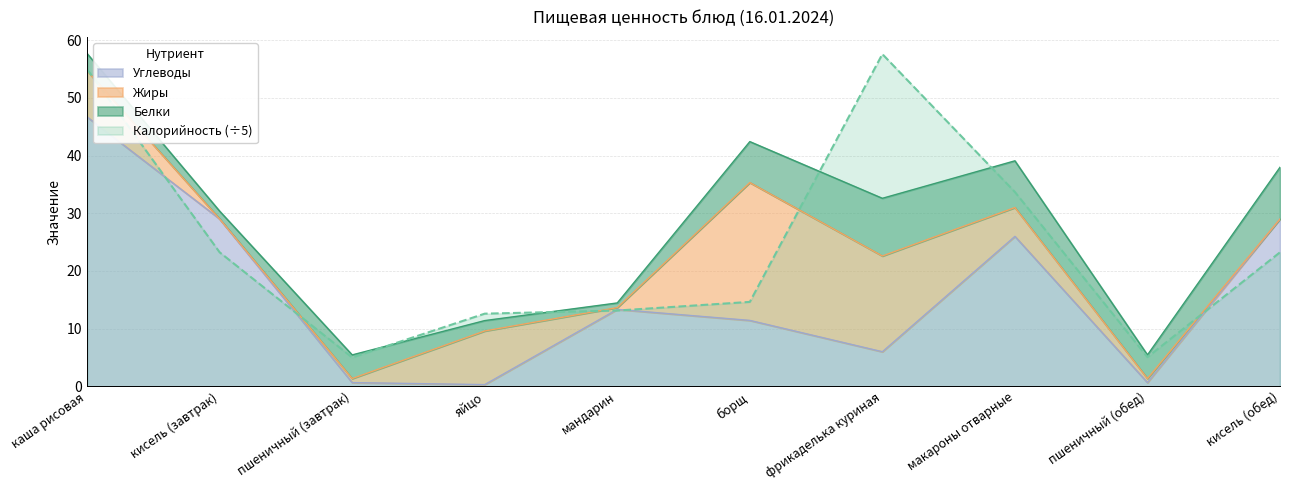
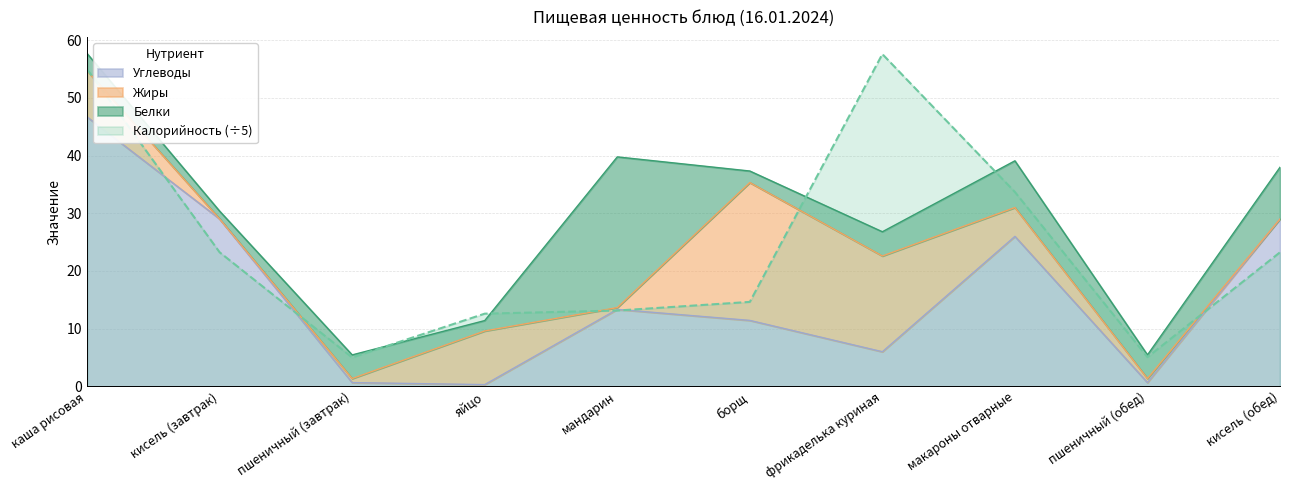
  {
    "Жиры": {
      "пшеничный (завтрак)": 1,
      "яйцо": 9,
      "борщ": 24,
      "фрикаделька куриная": 17,
      "макароны отварные": 5,
      "пшеничный (обед)": 1
    },
    "Белки": {
      "каша рисовая": 3,
      "кисель (завтрак)": 1,
      "пшеничный (завтрак)": 4,
      "яйцо": 2,
-     "мандарин": 1,
-     "борщ": 7,
-     "фрикаделька куриная": 10,
+     "мандарин": 26,
+     "борщ": 2,
+     "фрикаделька куриная": 4,
      "макароны отварные": 8,
      "кисель (обед)": 9
    }
  }
